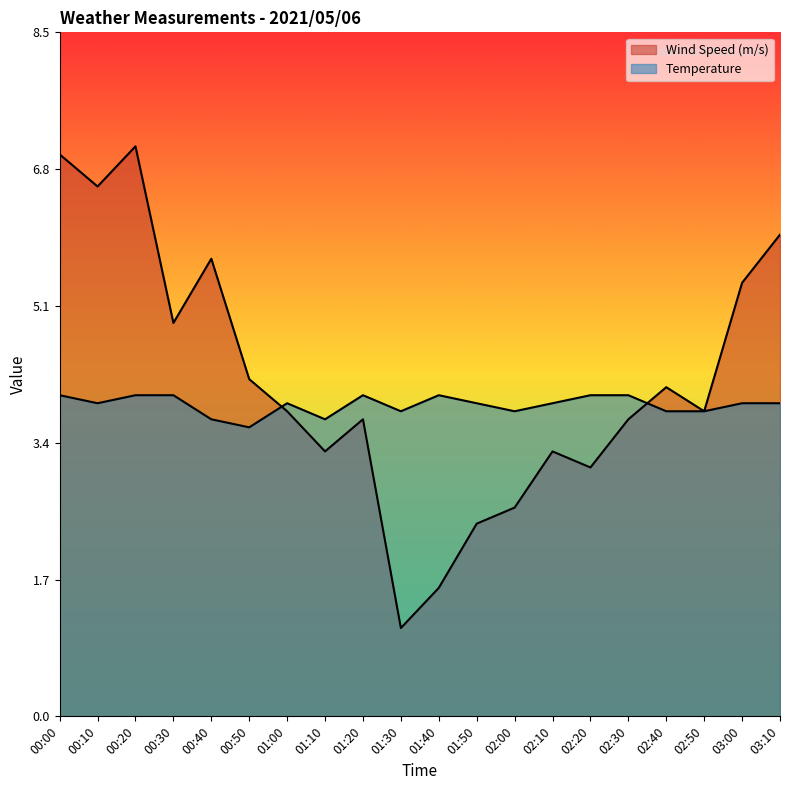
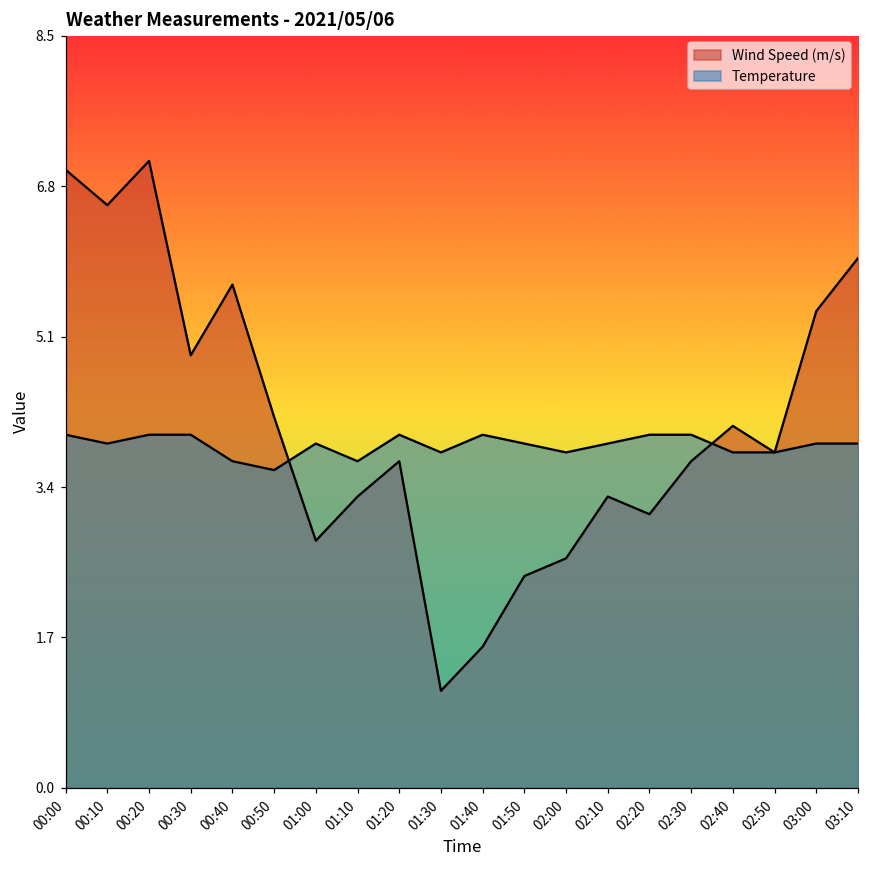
  {
    "Wind Speed (m/s)": {
      "00:00": 7.0,
      "00:10": 6.6,
      "00:20": 7.1,
      "00:30": 4.9,
      "00:40": 5.7,
      "00:50": 4.2,
-     "01:00": 3.8,
+     "01:00": 2.8,
      "01:10": 3.3,
      "01:20": 3.7,
      "01:30": 1.1,
      "01:40": 1.6,
      "01:50": 2.4,
      "02:00": 2.6,
      "02:10": 3.3,
      "02:20": 3.1,
      "02:30": 3.7,
      "02:40": 4.1,
      "03:00": 5.4,
      "03:10": 6.0
    },
    "Temperature": {
      "00:00": 4.0,
      "00:10": 3.9,
      "00:20": 4.0,
      "00:30": 4.0,
      "00:40": 3.7,
      "00:50": 3.6,
      "01:00": 3.9,
      "01:10": 3.7,
      "01:20": 4.0,
      "01:30": 3.8,
      "01:40": 4.0,
      "01:50": 3.9,
      "02:00": 3.8,
      "02:10": 3.9,
      "02:20": 4.0,
      "02:30": 4.0,
      "02:40": 3.8,
      "03:00": 3.9,
      "03:10": 3.9
    }
  }
